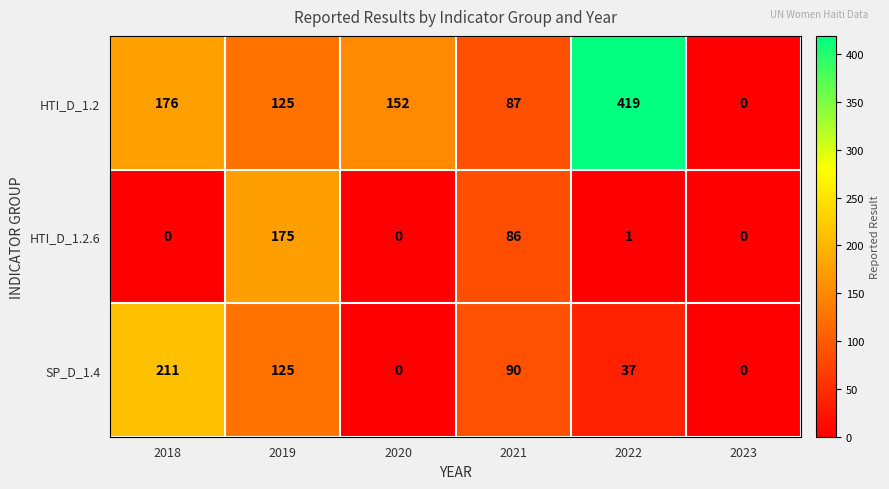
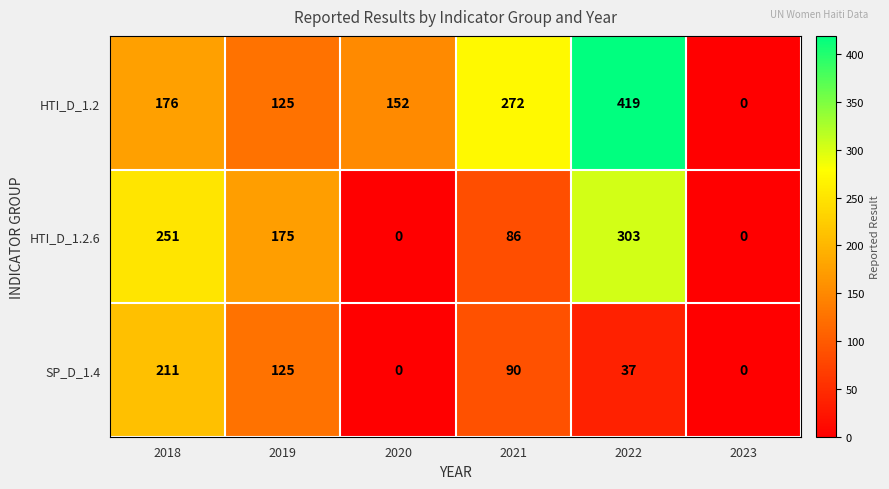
  {
    "HTI_D_1.2": {
      "2018": 176,
      "2019": 125,
      "2020": 152,
-     "2021": 87,
+     "2021": 272,
      "2022": 419,
      "2023": 0
    },
    "HTI_D_1.2.6": {
-     "2018": 0,
+     "2018": 251,
      "2019": 175,
      "2020": 0,
      "2021": 86,
-     "2022": 1,
+     "2022": 303,
      "2023": 0
    },
    "SP_D_1.4": {
      "2018": 211,
      "2019": 125,
      "2020": 0,
      "2021": 90,
      "2022": 37,
      "2023": 0
    }
  }
